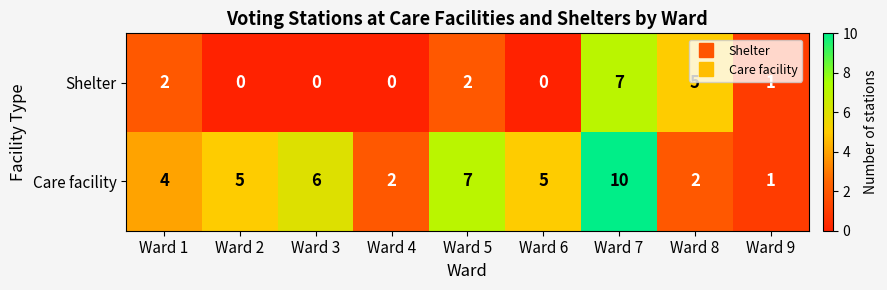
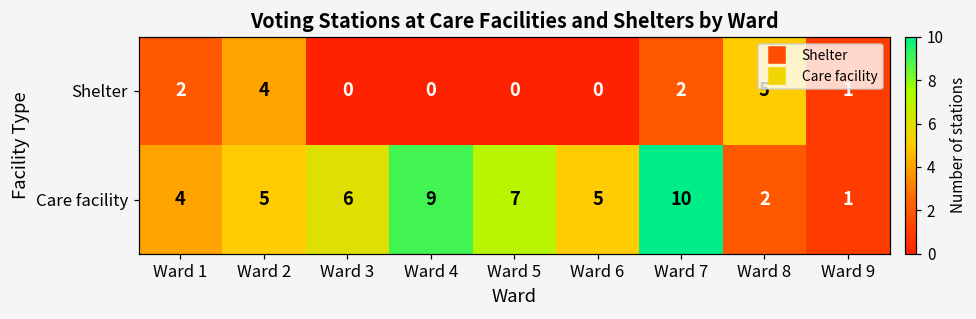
  {
    "Shelter": {
      "Ward 1": 2,
-     "Ward 2": 0,
+     "Ward 2": 4,
      "Ward 3": 0,
      "Ward 4": 0,
-     "Ward 5": 2,
+     "Ward 5": 0,
      "Ward 6": 0,
-     "Ward 7": 7
+     "Ward 7": 2
    },
    "Care facility": {
      "Ward 1": 4,
      "Ward 2": 5,
      "Ward 3": 6,
-     "Ward 4": 2,
+     "Ward 4": 9,
      "Ward 5": 7,
      "Ward 6": 5,
      "Ward 7": 10,
      "Ward 8": 2,
      "Ward 9": 1
    }
  }
